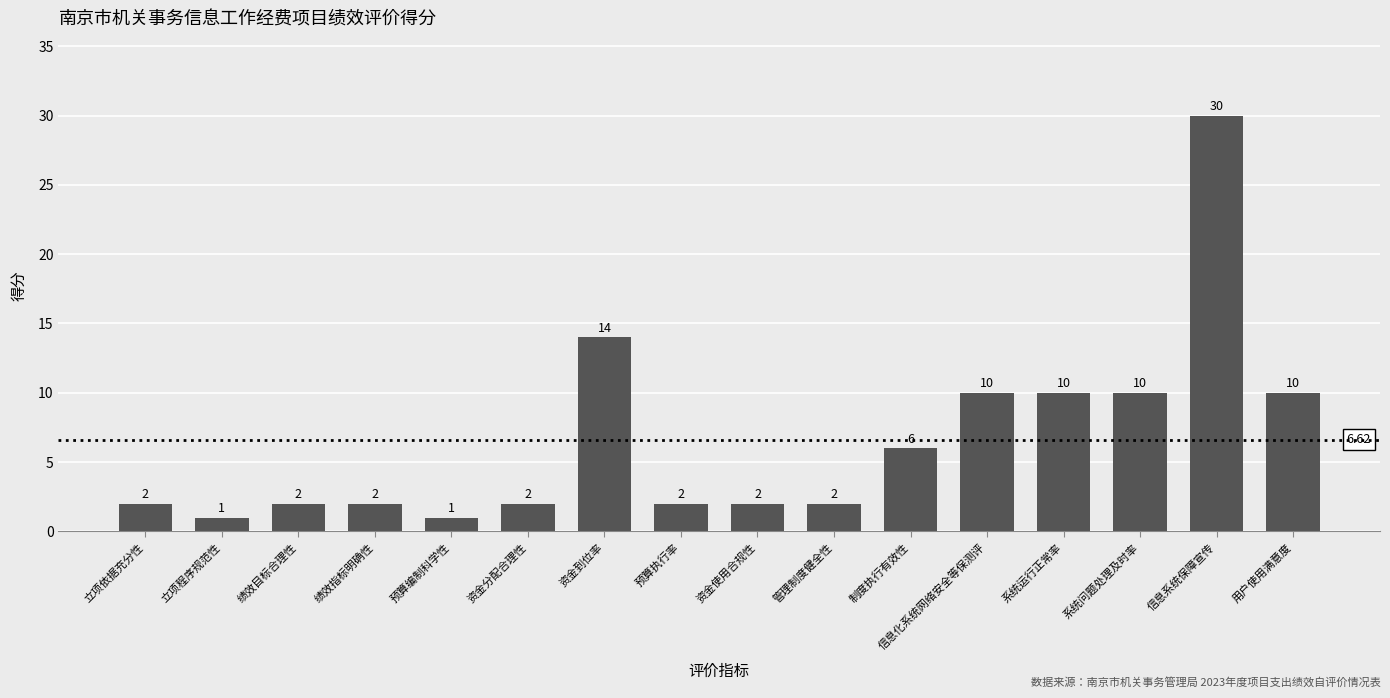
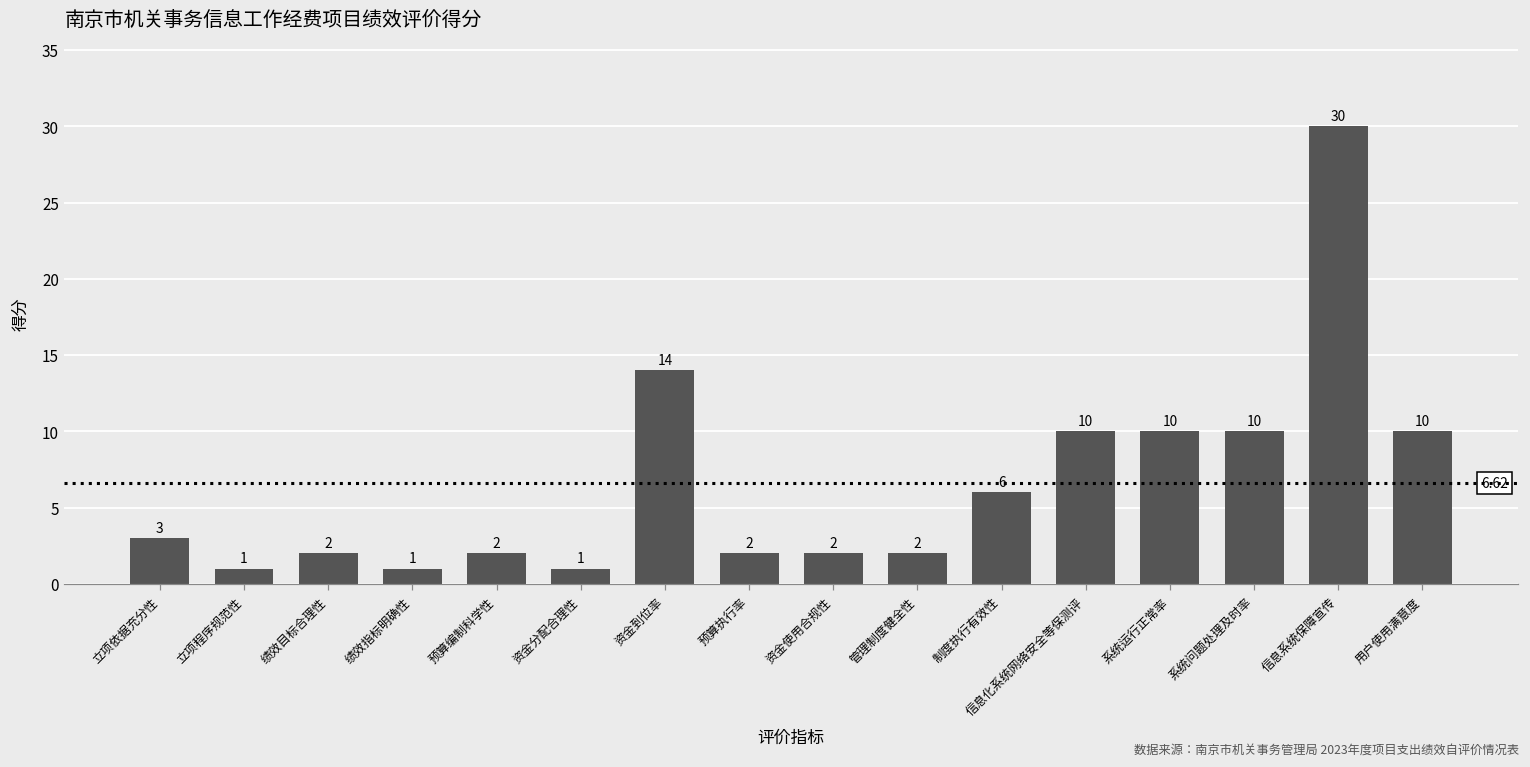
  {
-   "立项依据充分性": 2,
+   "立项依据充分性": 3,
    "立项程序规范性": 1,
    "绩效目标合理性": 2,
-   "绩效指标明确性": 2,
-   "预算编制科学性": 1,
-   "资金分配合理性": 2,
+   "绩效指标明确性": 1,
+   "预算编制科学性": 2,
+   "资金分配合理性": 1,
    "资金到位率": 14,
    "预算执行率": 2,
    "资金使用合规性": 2,
    "管理制度健全性": 2,
    "制度执行有效性": 6,
    "信息化系统网络安全等保测评": 10,
    "系统运行正常率": 10,
    "系统问题处理及时率": 10,
    "信息系统保障宣传": 30,
    "用户使用满意度": 10
  }
